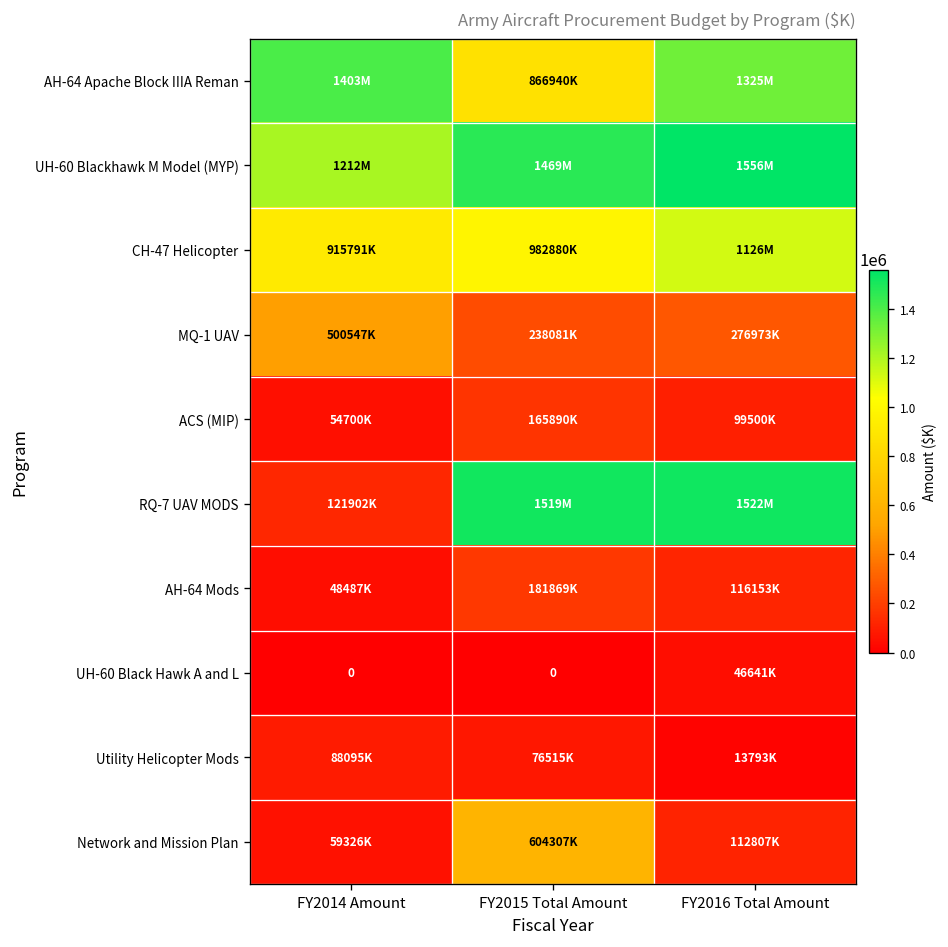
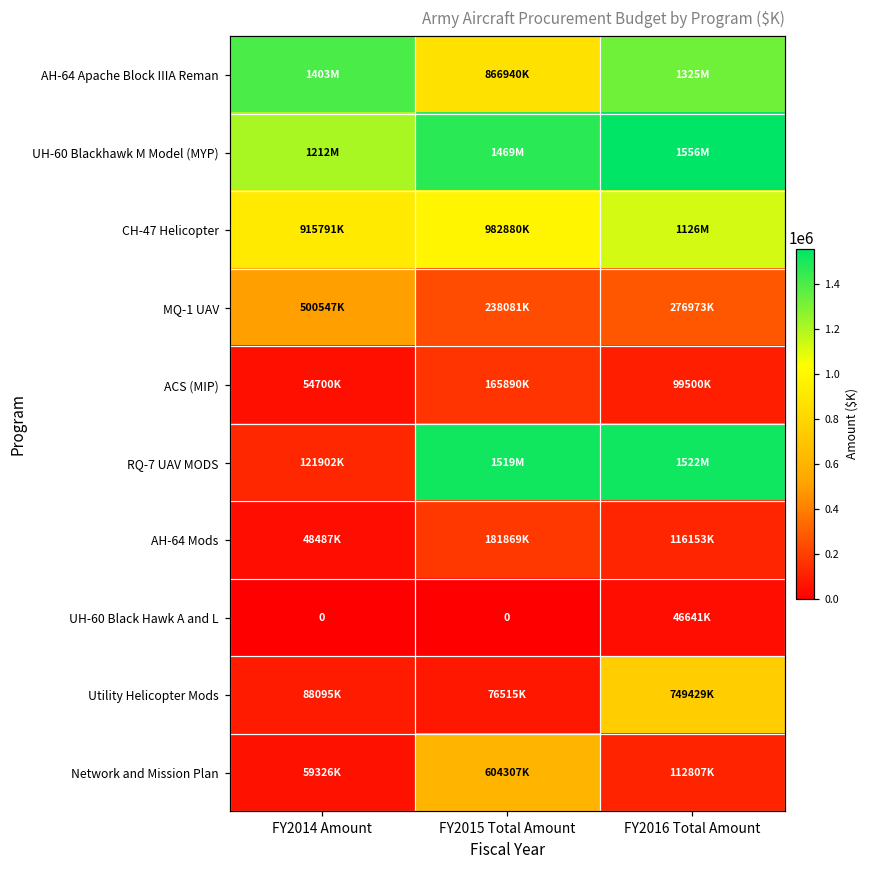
  {
    "AH-64 Apache Block IIIA Reman": {
      "FY2014 Amount": "1403M",
      "FY2015 Total Amount": "866940K",
      "FY2016 Total Amount": "1325M"
    },
    "UH-60 Blackhawk M Model (MYP)": {
      "FY2014 Amount": "1212M",
      "FY2015 Total Amount": "1469M",
      "FY2016 Total Amount": "1556M"
    },
    "CH-47 Helicopter": {
      "FY2014 Amount": "915791K",
      "FY2015 Total Amount": "982880K",
      "FY2016 Total Amount": "1126M"
    },
    "MQ-1 UAV": {
      "FY2014 Amount": "500547K",
      "FY2015 Total Amount": "238081K",
      "FY2016 Total Amount": "276973K"
    },
    "ACS (MIP)": {
      "FY2014 Amount": "54700K",
      "FY2015 Total Amount": "165890K",
      "FY2016 Total Amount": "99500K"
    },
    "RQ-7 UAV MODS": {
      "FY2014 Amount": "121902K",
      "FY2015 Total Amount": "1519M",
      "FY2016 Total Amount": "1522M"
    },
    "AH-64 Mods": {
      "FY2014 Amount": "48487K",
      "FY2015 Total Amount": "181869K",
      "FY2016 Total Amount": "116153K"
    },
    "UH-60 Black Hawk A and L": {
      "FY2014 Amount": "0",
      "FY2015 Total Amount": "0",
      "FY2016 Total Amount": "46641K"
    },
    "Utility Helicopter Mods": {
      "FY2014 Amount": "88095K",
      "FY2015 Total Amount": "76515K",
-     "FY2016 Total Amount": "13793K"
+     "FY2016 Total Amount": "749429K"
    },
    "Network and Mission Plan": {
      "FY2014 Amount": "59326K",
      "FY2015 Total Amount": "604307K",
      "FY2016 Total Amount": "112807K"
    }
  }
